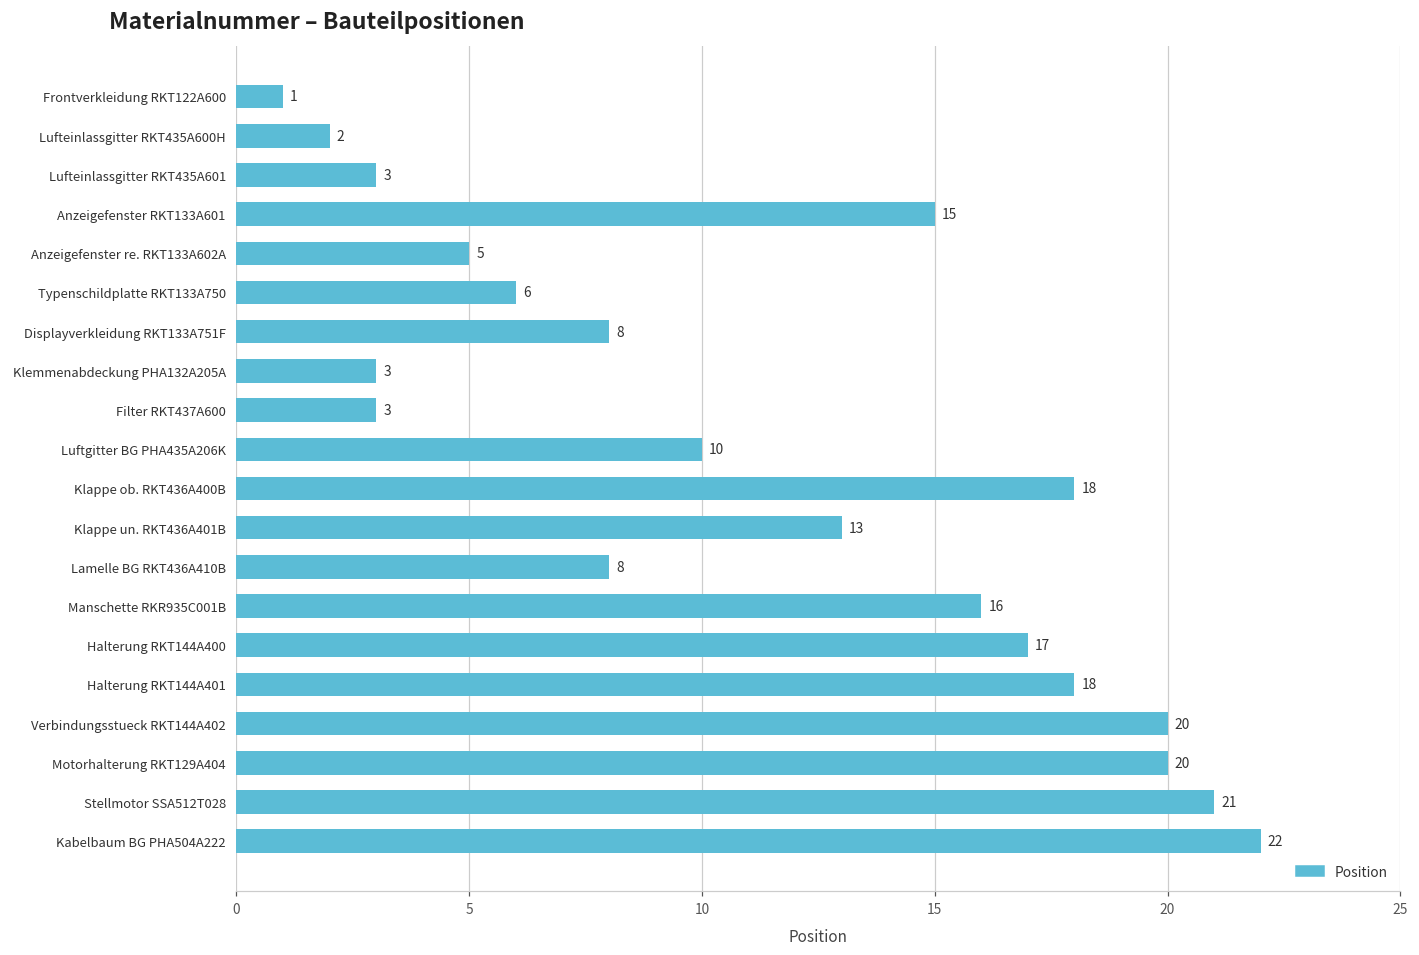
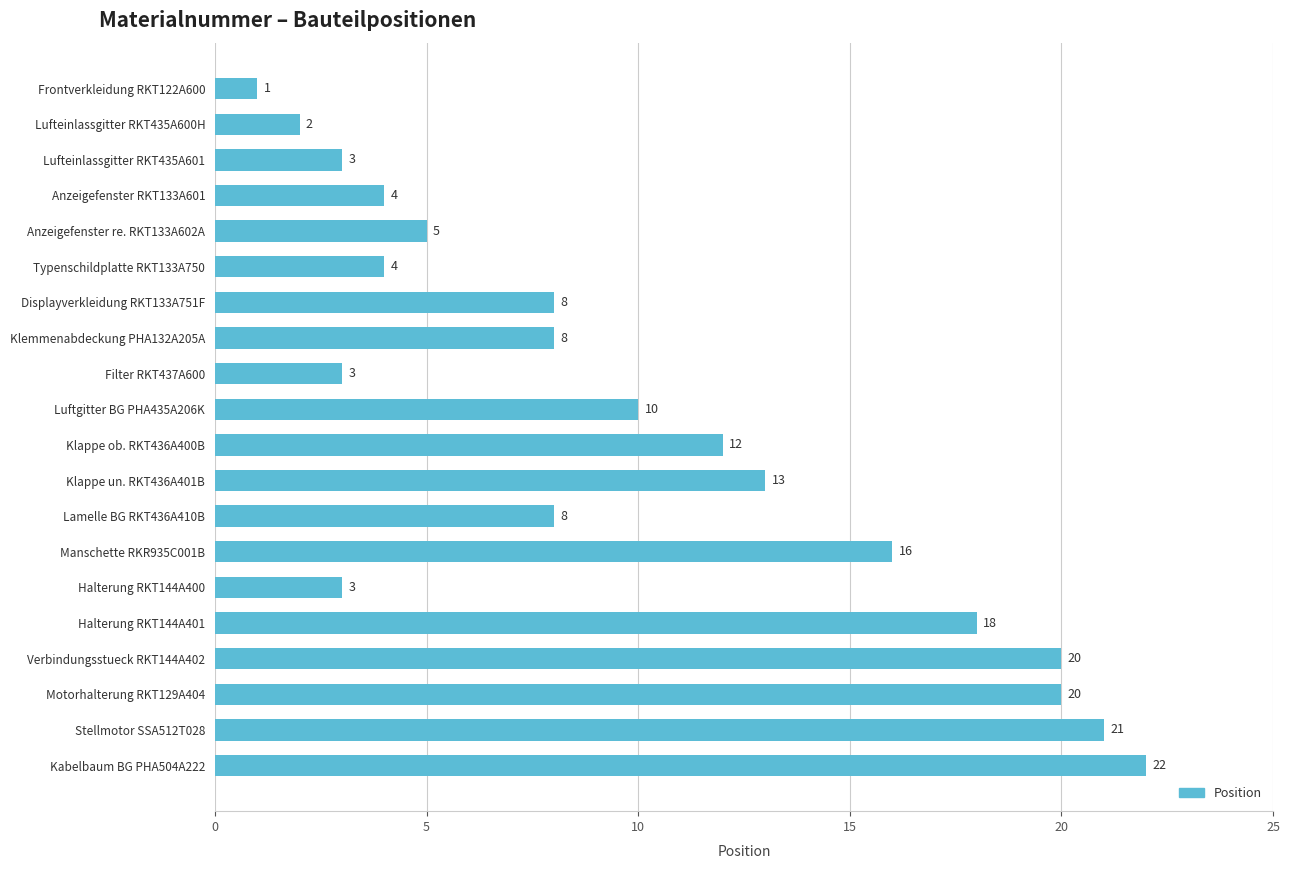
  {
    "Frontverkleidung RKT122A600": 1,
    "Lufteinlassgitter RKT435A600H": 2,
    "Lufteinlassgitter RKT435A601": 3,
-   "Anzeigefenster RKT133A601": 15,
+   "Anzeigefenster RKT133A601": 4,
    "Anzeigefenster re. RKT133A602A": 5,
-   "Typenschildplatte RKT133A750": 6,
+   "Typenschildplatte RKT133A750": 4,
    "Displayverkleidung RKT133A751F": 8,
-   "Klemmenabdeckung PHA132A205A": 3,
+   "Klemmenabdeckung PHA132A205A": 8,
    "Filter RKT437A600": 3,
    "Luftgitter BG PHA435A206K": 10,
-   "Klappe ob. RKT436A400B": 18,
+   "Klappe ob. RKT436A400B": 12,
    "Klappe un. RKT436A401B": 13,
    "Lamelle BG RKT436A410B": 8,
    "Manschette RKR935C001B": 16,
-   "Halterung RKT144A400": 17,
+   "Halterung RKT144A400": 3,
    "Halterung RKT144A401": 18,
    "Verbindungsstueck RKT144A402": 20,
    "Motorhalterung RKT129A404": 20,
    "Stellmotor SSA512T028": 21,
    "Kabelbaum BG PHA504A222": 22
  }
